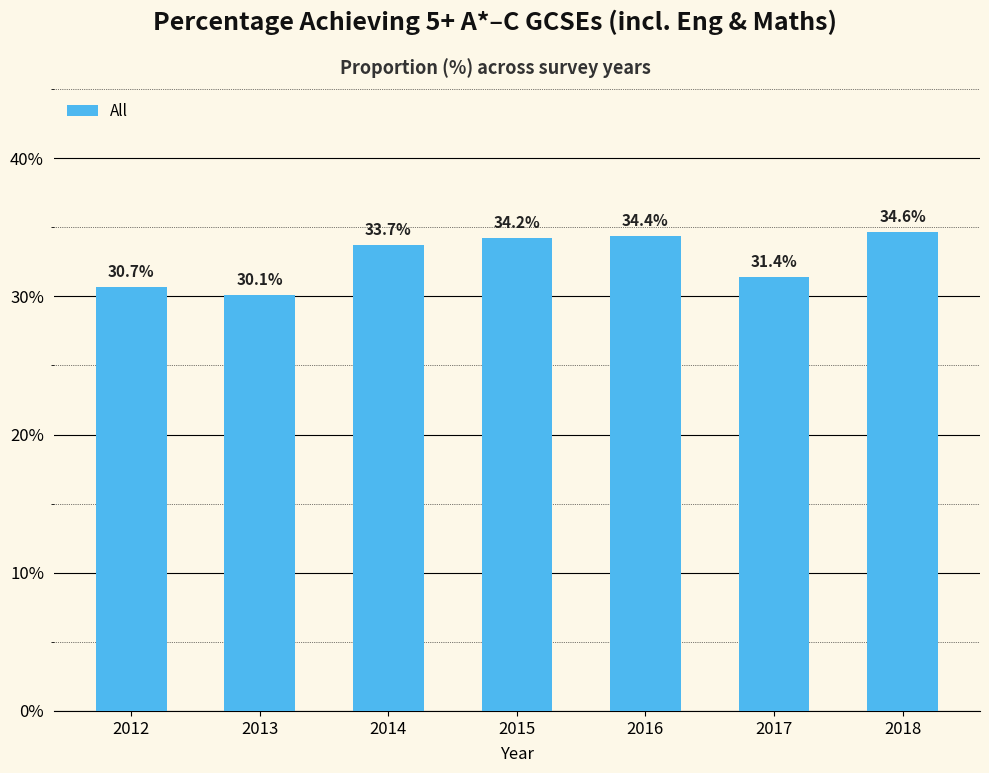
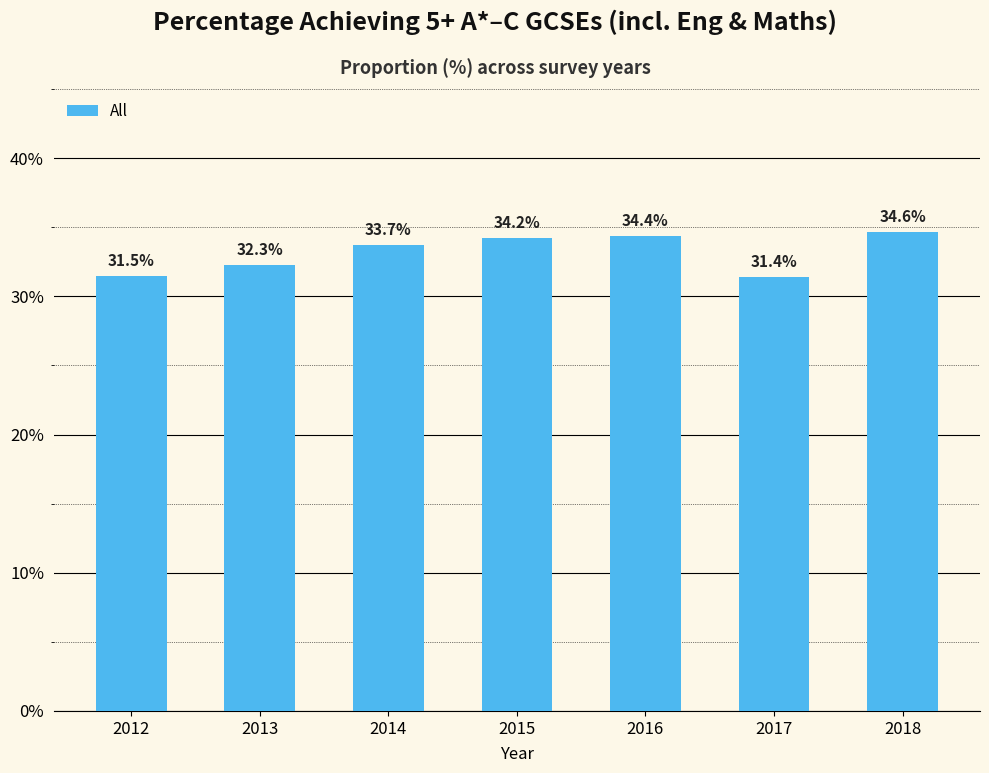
  {
-   "2012": "30.7%",
-   "2013": "30.1%",
+   "2012": "31.5%",
+   "2013": "32.3%",
    "2014": "33.7%",
    "2015": "34.2%",
    "2016": "34.4%",
    "2017": "31.4%",
    "2018": "34.6%"
  }
